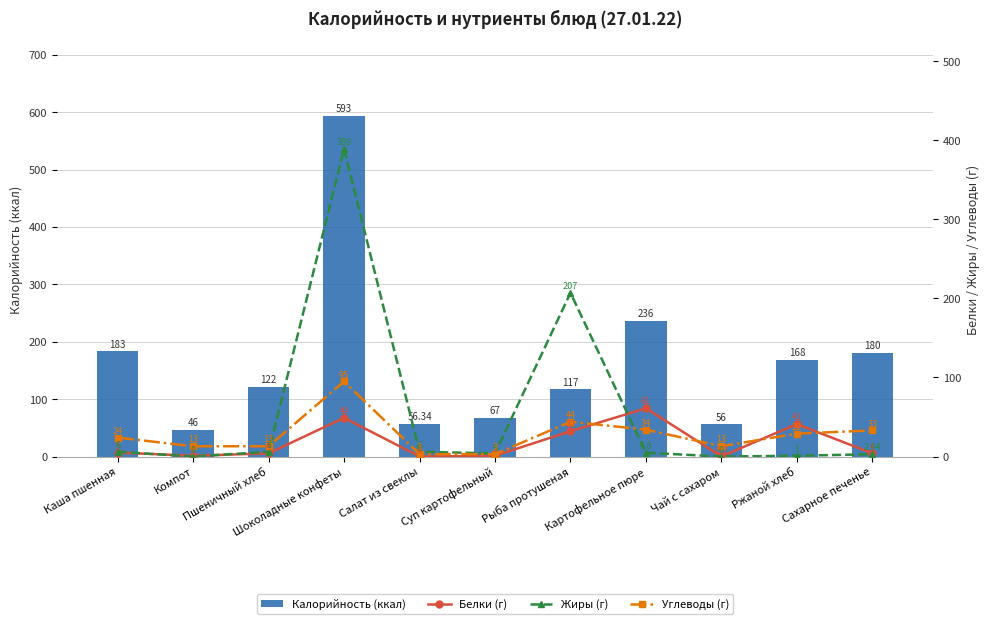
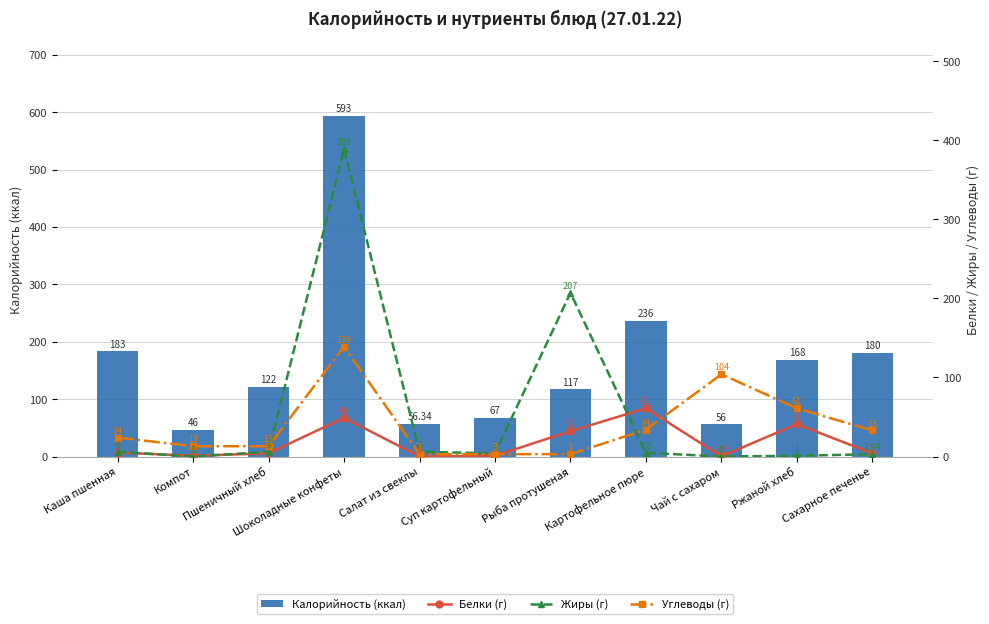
  {
    "Калорийность (ккал)": {
      "Каша пшенная": 183,
      "Компот": 46,
      "Пшеничный хлеб": 122,
      "Шоколадные конфеты": 593,
      "Салат из свеклы": 56.34,
      "Суп картофельный": 67,
      "Рыба протушеная": 117,
      "Картофельное пюре": 236,
      "Чай с сахаром": 56,
      "Ржаной хлеб": 168,
      "Сахарное печенье": 180
    },
    "Белки (г)": {
      "Шоколадные конфеты": 49,
      "Картофельное пюре": 61,
      "Ржаной хлеб": 41
    },
    "Жиры (г)": {
      "Шоколадные конфеты": 389,
      "Рыба протушеная": 207,
      "Картофельное пюре": 4.8,
      "Ржаной хлеб": 1
    },
    "Углеводы (г)": {
      "Каша пшенная": 24,
      "Компот": 13,
-     "Шоколадные конфеты": 95,
-     "Рыба протушеная": 44,
+     "Шоколадные конфеты": 139,
+     "Рыба протушеная": 3,
      "Картофельное пюре": 34,
-     "Чай с сахаром": 13,
-     "Ржаной хлеб": 29,
+     "Чай с сахаром": 104,
+     "Ржаной хлеб": 61,
      "Сахарное печенье": 33
    }
  }
